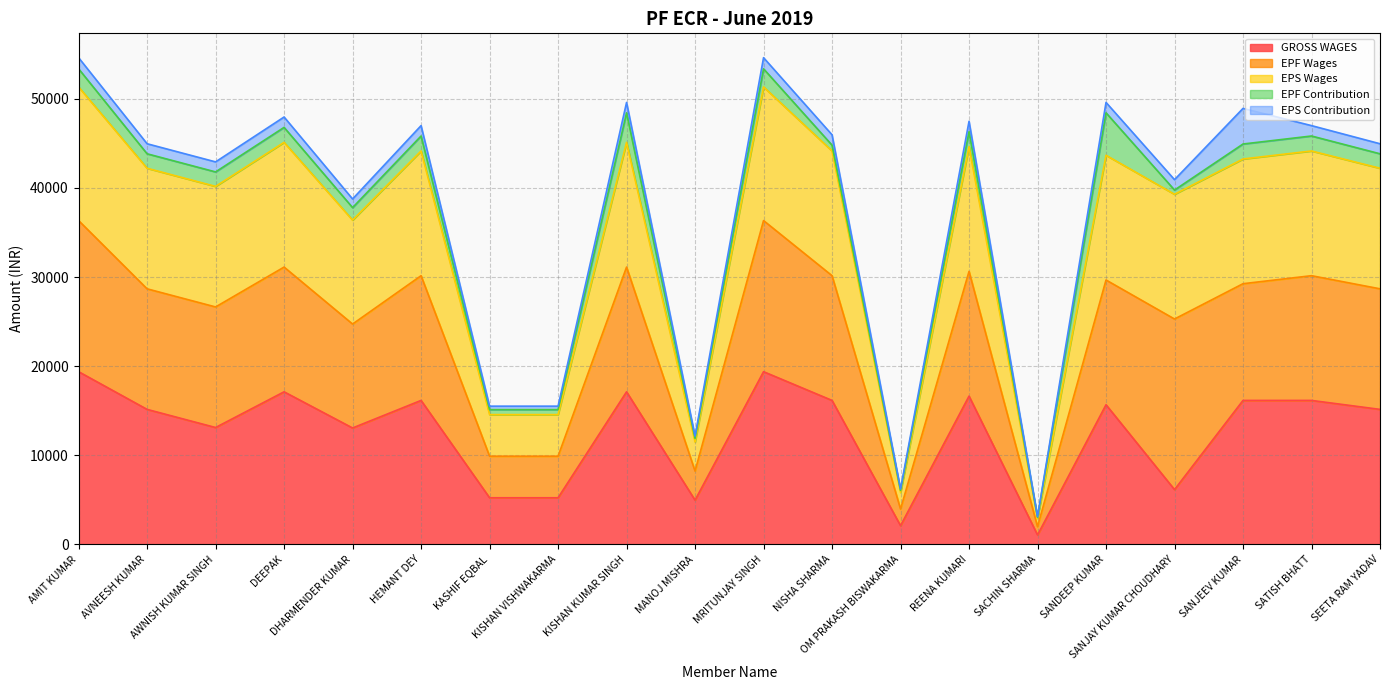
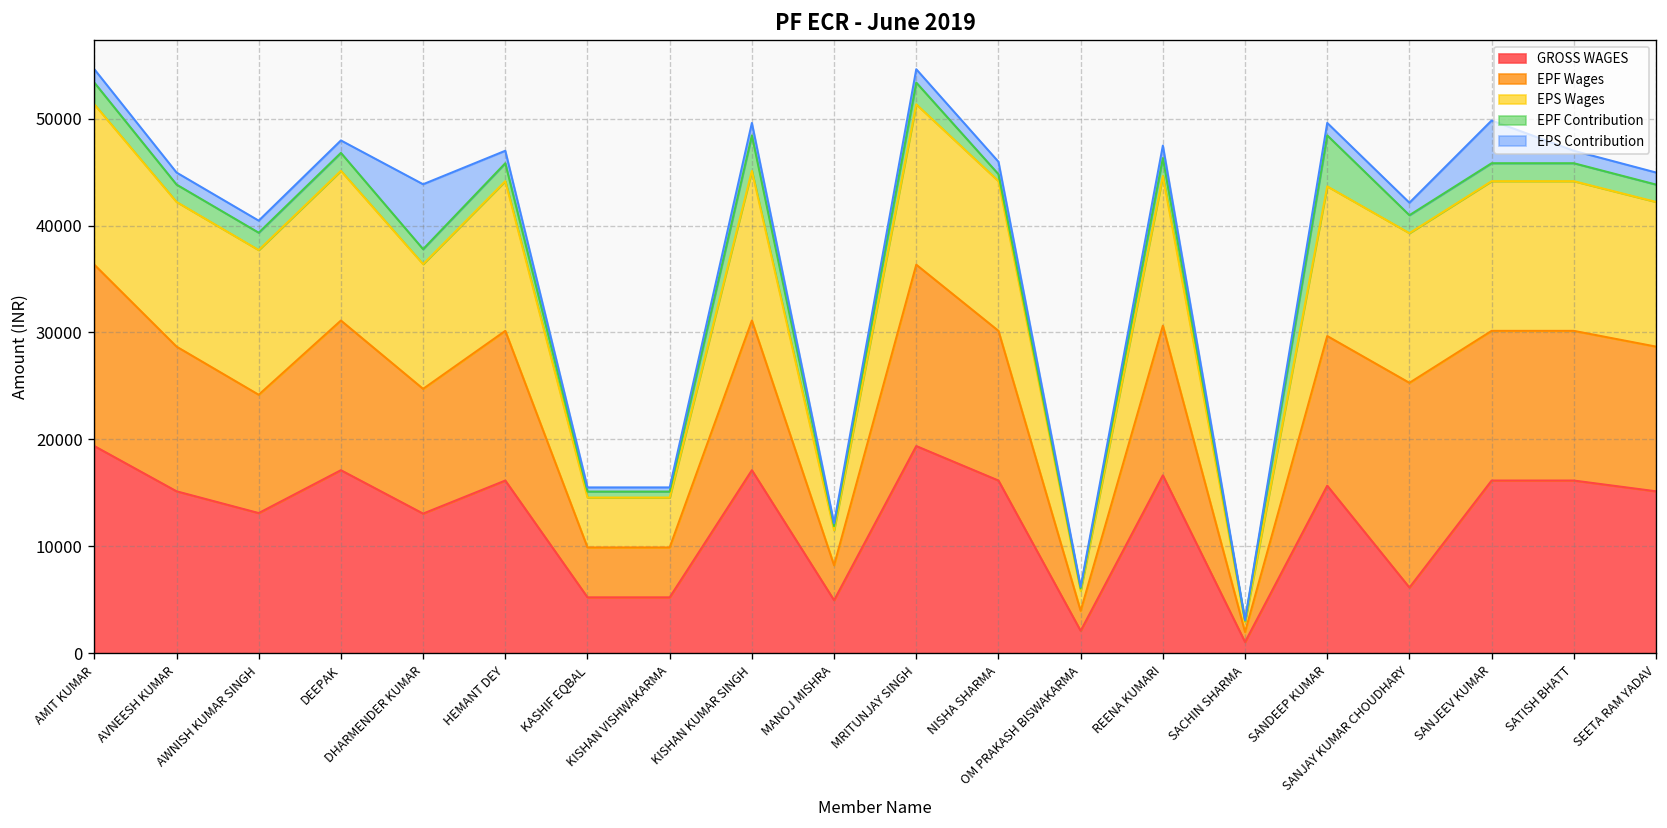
  {
    "GROSS WAGES": {
      "AMIT KUMAR": 19000,
      "AVNEESH KUMAR": 15000,
      "AWNISH KUMAR SINGH": 13000,
      "DEEPAK": 17000,
      "DHARMENDER KUMAR": 13000,
      "HEMANT DEY": 16000,
      "KASHIF EQBAL": 5000,
      "KISHAN VISHWAKARMA": 5000,
      "KISHAN KUMAR SINGH": 17000,
      "MANOJ MISHRA": 5000,
      "MRITUNJAY SINGH": 19000,
      "NISHA SHARMA": 16000,
      "OM PRAKASH BISWAKARMA": 2000,
      "REENA KUMARI": 17000,
      "SACHIN SHARMA": 1000,
      "SANDEEP KUMAR": 16000,
      "SANJAY KUMAR CHOUDHARY": 6000,
      "SANJEEV KUMAR": 16000,
      "SATISH BHATT": 16000,
      "SEETA RAM YADAV": 15000
    },
    "EPF Wages": {
      "AMIT KUMAR": 17000,
      "AVNEESH KUMAR": 14000,
-     "AWNISH KUMAR SINGH": 14000,
+     "AWNISH KUMAR SINGH": 11000,
      "DEEPAK": 14000,
      "DHARMENDER KUMAR": 12000,
      "HEMANT DEY": 14000,
      "KASHIF EQBAL": 5000,
      "KISHAN VISHWAKARMA": 5000,
      "KISHAN KUMAR SINGH": 14000,
      "MANOJ MISHRA": 3000,
      "MRITUNJAY SINGH": 17000,
      "NISHA SHARMA": 14000,
      "OM PRAKASH BISWAKARMA": 2000,
      "REENA KUMARI": 14000,
      "SACHIN SHARMA": 1000,
      "SANDEEP KUMAR": 14000,
      "SANJAY KUMAR CHOUDHARY": 19000,
-     "SANJEEV KUMAR": 13000,
+     "SANJEEV KUMAR": 14000,
      "SATISH BHATT": 14000,
      "SEETA RAM YADAV": 14000
    },
    "EPS Wages": {
      "AMIT KUMAR": 15000,
      "AVNEESH KUMAR": 14000,
      "AWNISH KUMAR SINGH": 14000,
      "DEEPAK": 14000,
      "DHARMENDER KUMAR": 12000,
      "HEMANT DEY": 14000,
      "KASHIF EQBAL": 5000,
      "KISHAN VISHWAKARMA": 5000,
      "KISHAN KUMAR SINGH": 14000,
      "MANOJ MISHRA": 3000,
      "MRITUNJAY SINGH": 15000,
      "NISHA SHARMA": 14000,
      "REENA KUMARI": 14000,
      "SANDEEP KUMAR": 14000,
      "SANJAY KUMAR CHOUDHARY": 14000,
      "SANJEEV KUMAR": 14000,
      "SATISH BHATT": 14000,
      "SEETA RAM YADAV": 14000
    },
    "EPF Contribution": {
      "AMIT KUMAR": 2000,
      "AVNEESH KUMAR": 2000,
      "AWNISH KUMAR SINGH": 2000,
      "DEEPAK": 2000,
      "DHARMENDER KUMAR": 1000,
      "HEMANT DEY": 2000,
      "KASHIF EQBAL": 1000,
      "KISHAN VISHWAKARMA": 1000,
      "KISHAN KUMAR SINGH": 3000,
      "MRITUNJAY SINGH": 2000,
      "NISHA SHARMA": 1000,
      "REENA KUMARI": 2000,
      "SANDEEP KUMAR": 5000,
-     "SANJAY KUMAR CHOUDHARY": 0,
+     "SANJAY KUMAR CHOUDHARY": 2000,
      "SANJEEV KUMAR": 2000,
      "SATISH BHATT": 2000,
      "SEETA RAM YADAV": 2000
    },
    "EPS Contribution": {
      "AMIT KUMAR": 1000,
      "AVNEESH KUMAR": 1000,
      "AWNISH KUMAR SINGH": 1000,
      "DEEPAK": 1000,
-     "DHARMENDER KUMAR": 1000,
+     "DHARMENDER KUMAR": 6000,
      "HEMANT DEY": 1000,
      "KASHIF EQBAL": 0,
      "KISHAN VISHWAKARMA": 0,
      "KISHAN KUMAR SINGH": 1000,
      "MRITUNJAY SINGH": 1000,
      "NISHA SHARMA": 1000,
      "REENA KUMARI": 1000,
      "SANDEEP KUMAR": 1000,
      "SANJAY KUMAR CHOUDHARY": 1000,
      "SANJEEV KUMAR": 4000,
      "SATISH BHATT": 1000,
      "SEETA RAM YADAV": 1000
    }
  }
